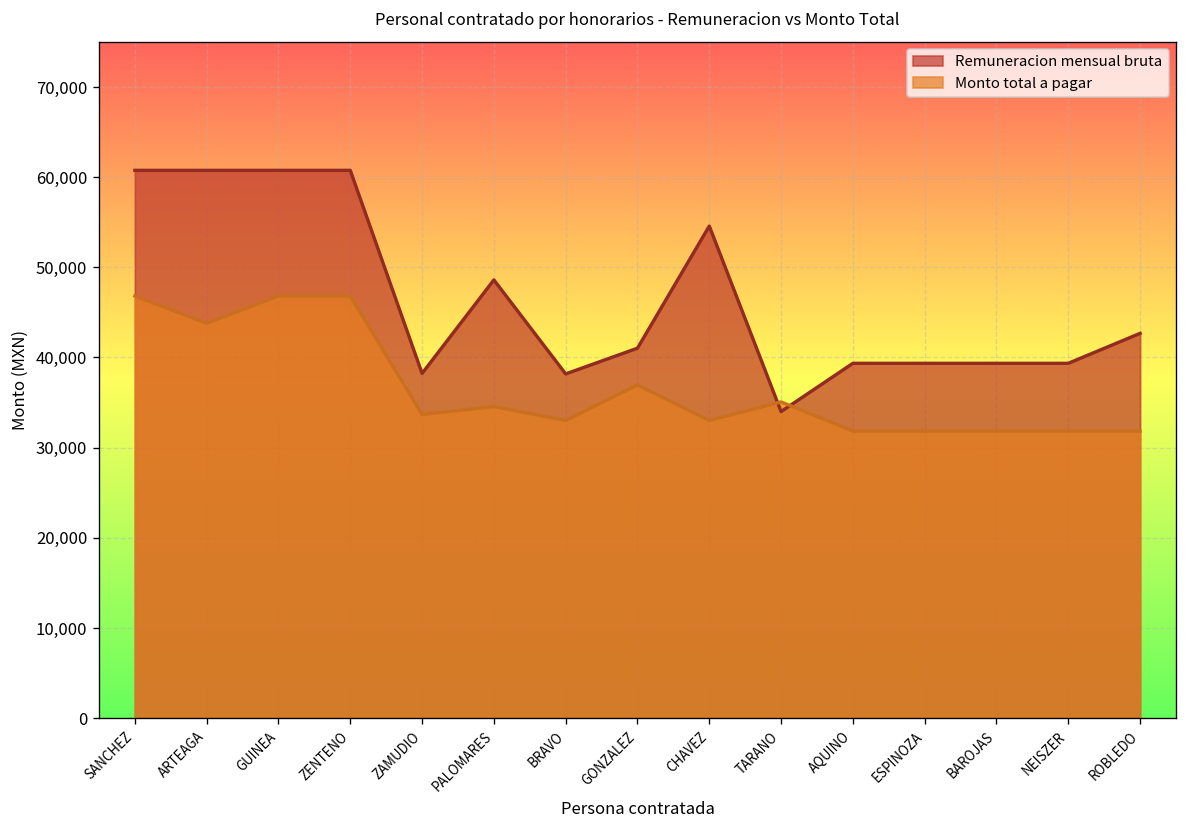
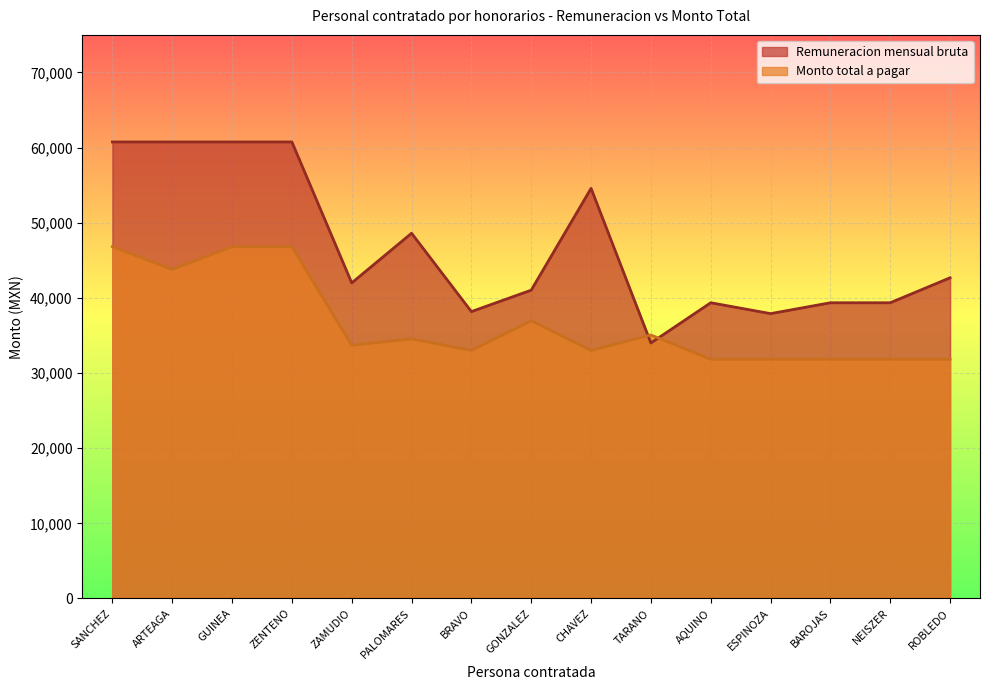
  {
    "Remuneracion mensual bruta": {
      "SANCHEZ": "61,000",
      "ARTEAGA": "61,000",
      "GUINEA": "61,000",
      "ZENTENO": "61,000",
-     "ZAMUDIO": "38,000",
+     "ZAMUDIO": "42,000",
      "PALOMARES": "49,000",
      "BRAVO": "38,000",
      "GONZALEZ": "41,000",
      "CHAVEZ": "55,000",
      "TARANO": "34,000",
      "AQUINO": "39,000",
-     "ESPINOZA": "39,000",
+     "ESPINOZA": "38,000",
      "BAROJAS": "39,000",
      "NEISZER": "39,000",
      "ROBLEDO": "43,000"
    },
    "Monto total a pagar": {
      "SANCHEZ": "47,000",
      "ARTEAGA": "44,000",
      "GUINEA": "47,000",
      "ZENTENO": "47,000",
      "ZAMUDIO": "34,000",
      "PALOMARES": "35,000",
      "BRAVO": "33,000",
      "GONZALEZ": "37,000",
      "CHAVEZ": "33,000",
      "TARANO": "35,000",
      "AQUINO": "32,000",
      "ESPINOZA": "32,000",
      "BAROJAS": "32,000",
      "NEISZER": "32,000",
      "ROBLEDO": "32,000"
    }
  }
